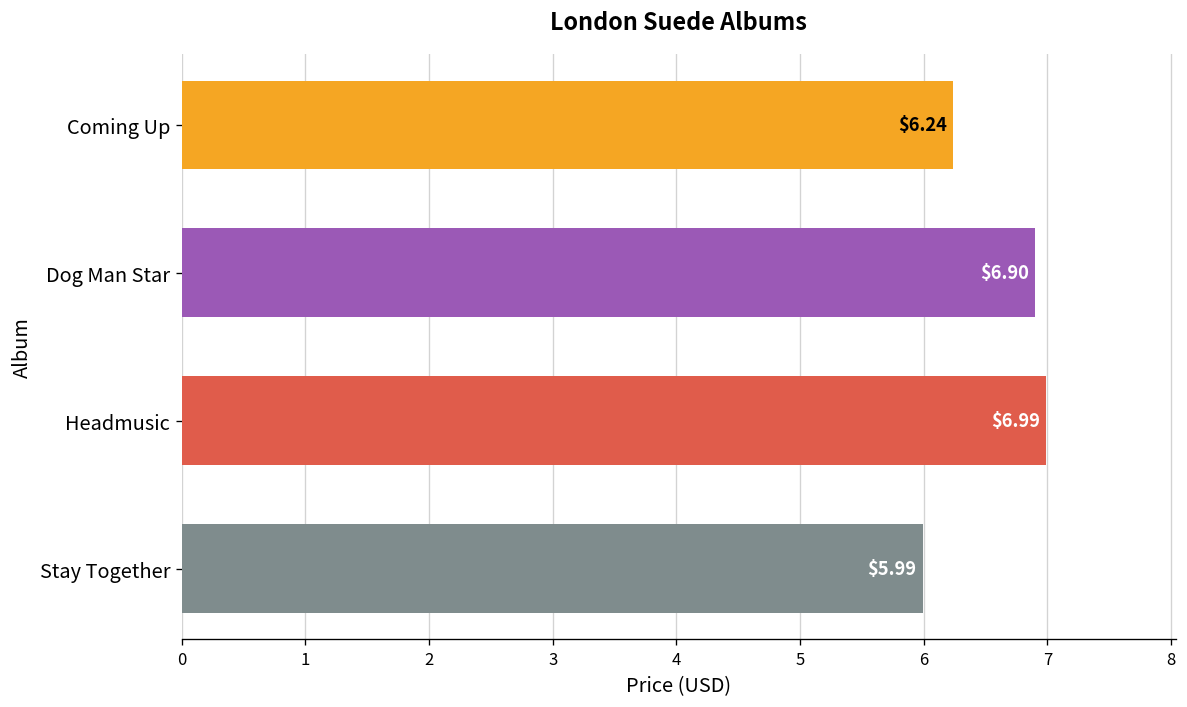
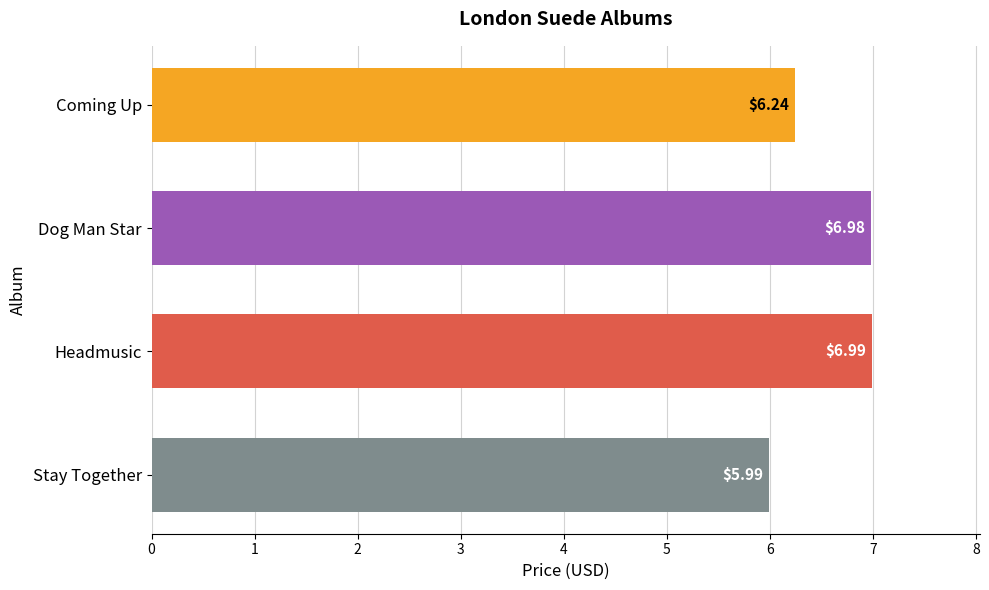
  {
    "Coming Up": "$6.24",
-   "Dog Man Star": "$6.90",
+   "Dog Man Star": "$6.98",
    "Headmusic": "$6.99",
    "Stay Together": "$5.99"
  }
